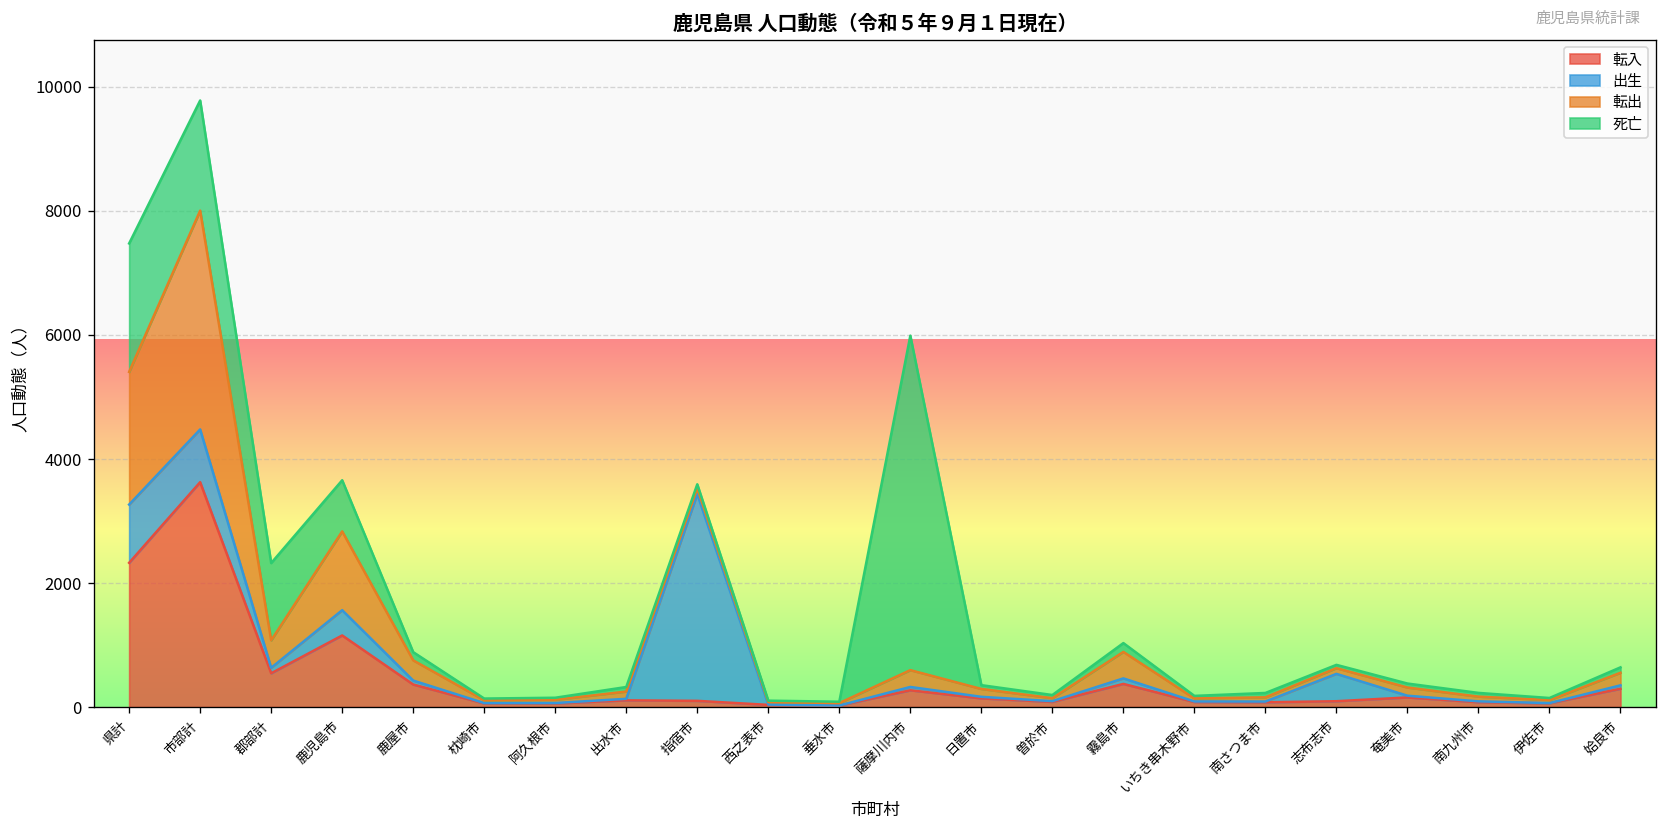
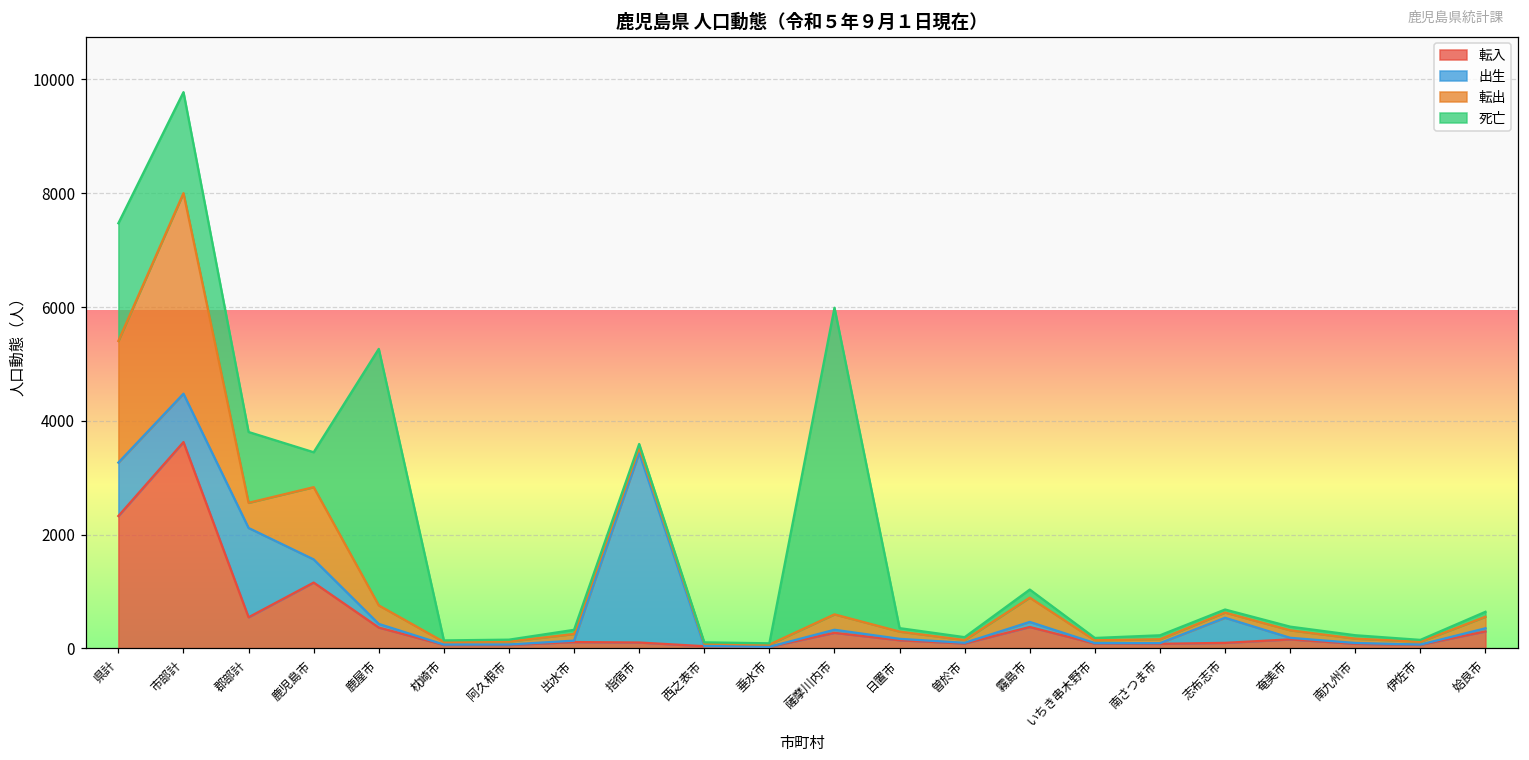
  {
    "出生": {
      "県計": 900,
      "市部計": 900,
-     "郡部計": 100,
+     "郡部計": 1600,
      "鹿児島市": 400,
      "鹿屋市": 100,
      "指宿市": 3300,
      "薩摩川内市": 100,
      "霧島市": 100,
      "志布志市": 400,
      "姶良市": 100
    },
    "死亡": {
      "県計": 2100,
      "市部計": 1800,
      "郡部計": 1200,
-     "鹿児島市": 800,
-     "鹿屋市": 100,
+     "鹿児島市": 600,
+     "鹿屋市": 4500,
      "出水市": 100,
      "指宿市": 100,
      "薩摩川内市": 5400,
      "日置市": 100,
      "曽於市": 100,
      "霧島市": 100,
      "南さつま市": 100,
      "志布志市": 100,
      "奄美市": 100,
      "南九州市": 100,
      "姶良市": 100
    }
  }
